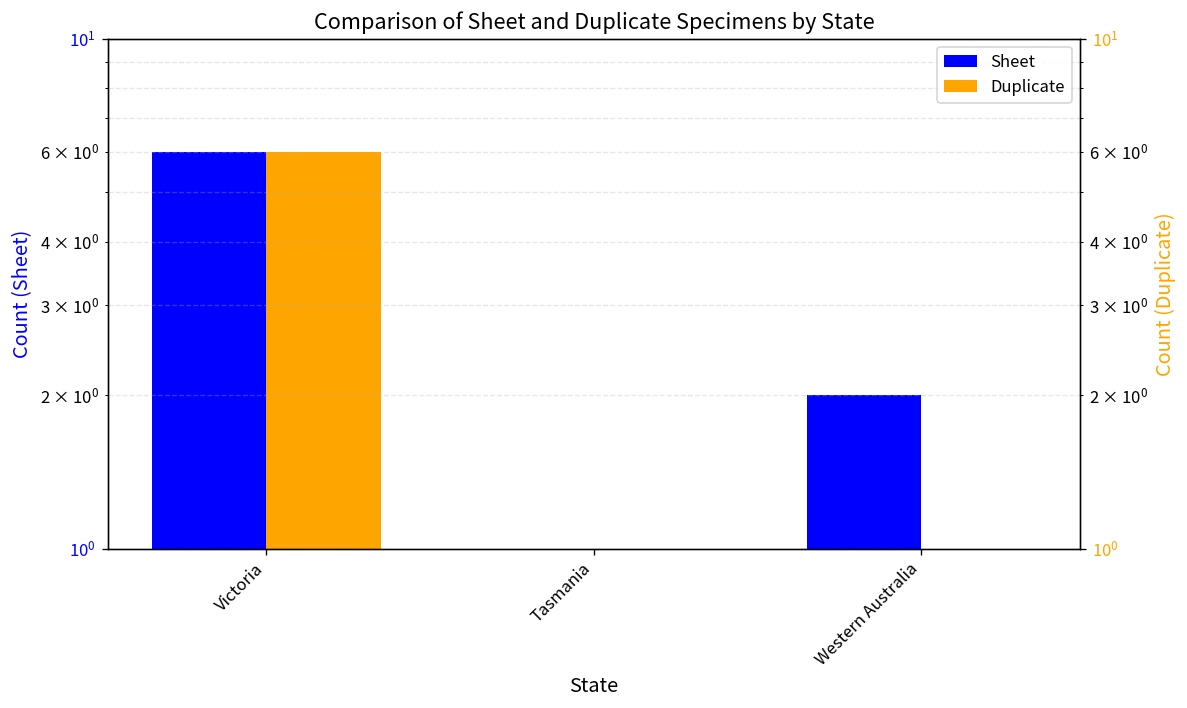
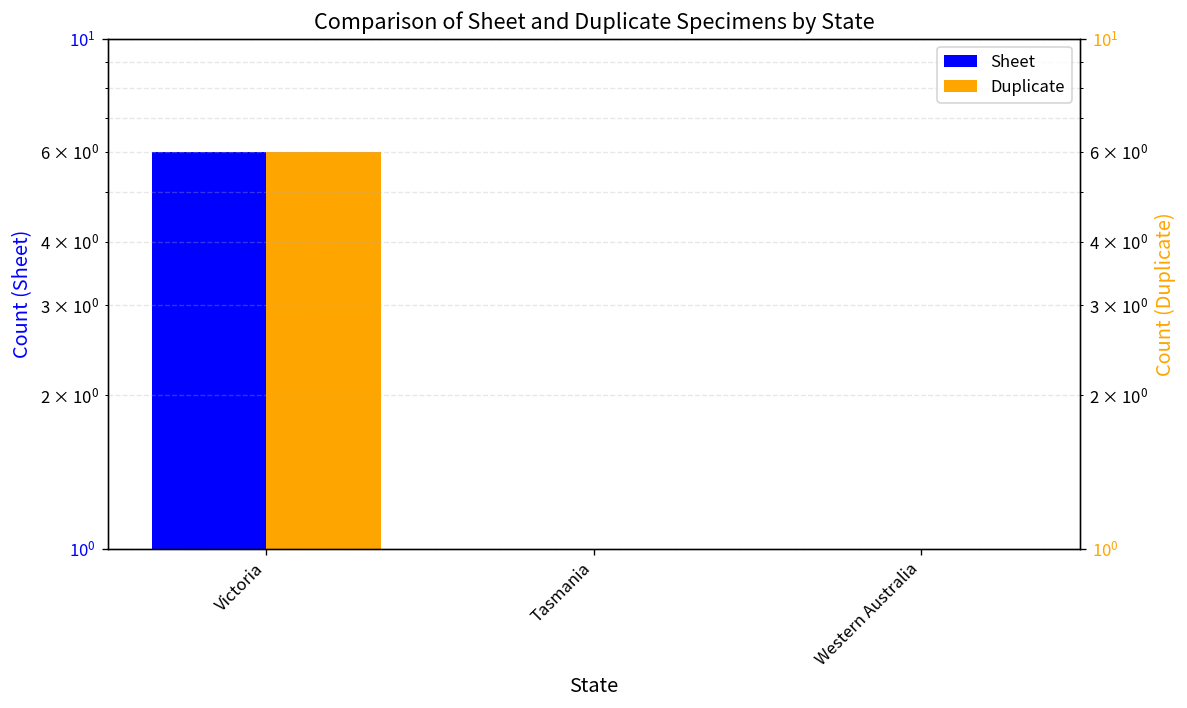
  {
    "Sheet": {
      "Victoria": 6,
-     "Western Australia": 2
+     "Western Australia": 1
    },
    "Duplicate": {
      "Victoria": 6,
      "Tasmania": 1,
      "Western Australia": 1
    }
  }
